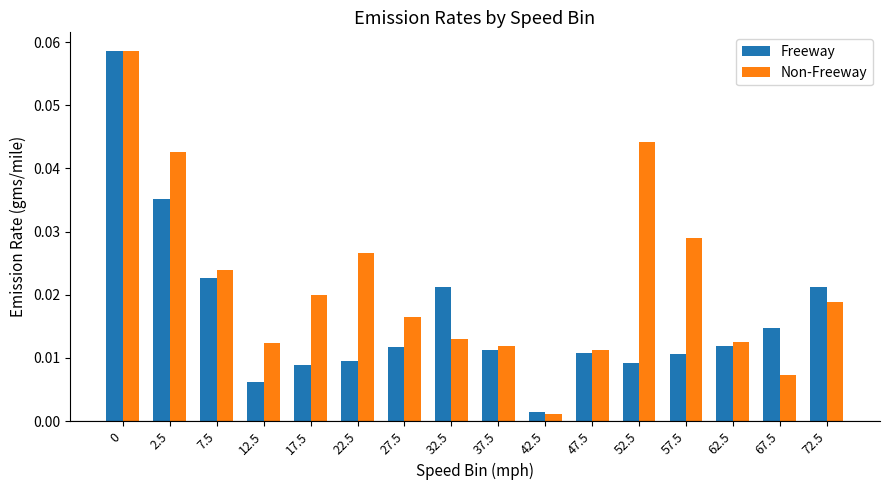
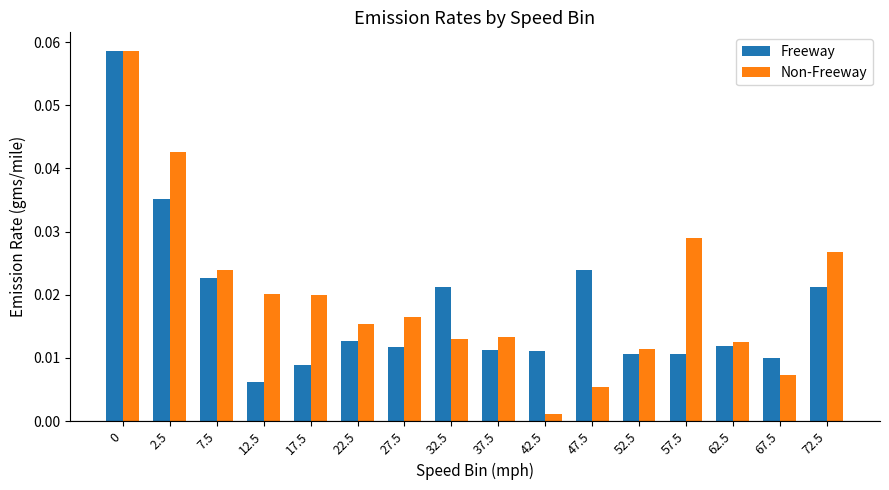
  {
    "Freeway": {
      "0": 0.059,
      "2.5": 0.035,
      "7.5": 0.023,
      "12.5": 0.006,
      "17.5": 0.009,
-     "22.5": 0.009,
+     "22.5": 0.013,
      "27.5": 0.012,
      "32.5": 0.021,
      "37.5": 0.011,
-     "42.5": 0.001,
-     "47.5": 0.011,
-     "52.5": 0.009,
+     "42.5": 0.011,
+     "47.5": 0.024,
+     "52.5": 0.011,
      "57.5": 0.011,
      "62.5": 0.012,
-     "67.5": 0.015,
+     "67.5": 0.010,
      "72.5": 0.021
    },
    "Non-Freeway": {
      "0": 0.059,
      "2.5": 0.043,
      "7.5": 0.024,
-     "12.5": 0.012,
+     "12.5": 0.020,
      "17.5": 0.020,
-     "22.5": 0.027,
+     "22.5": 0.015,
      "27.5": 0.016,
      "32.5": 0.013,
-     "37.5": 0.012,
+     "37.5": 0.013,
      "42.5": 0.001,
-     "47.5": 0.011,
-     "52.5": 0.044,
+     "47.5": 0.005,
+     "52.5": 0.011,
      "57.5": 0.029,
      "62.5": 0.013,
      "67.5": 0.007,
-     "72.5": 0.019
+     "72.5": 0.027
    }
  }
